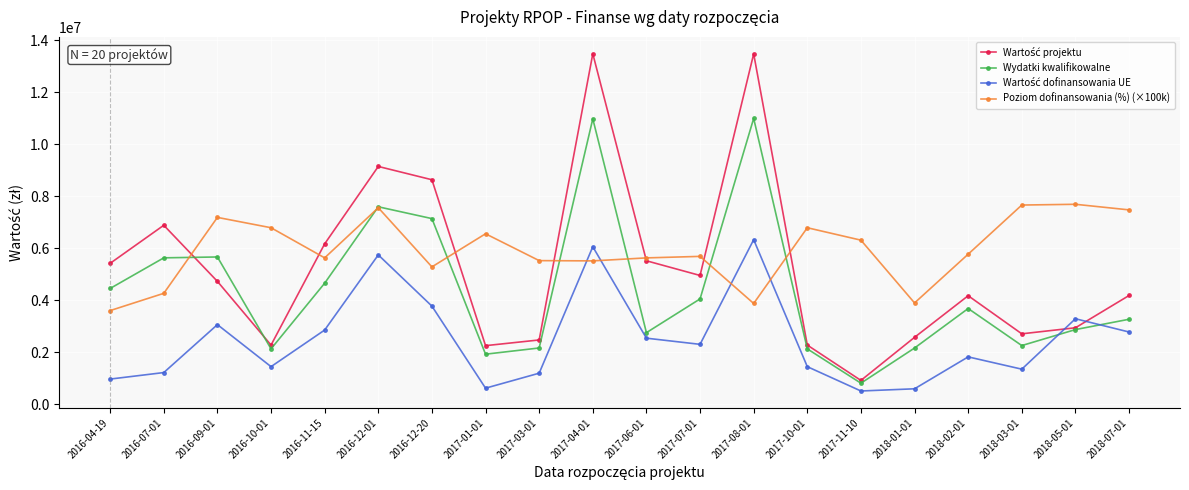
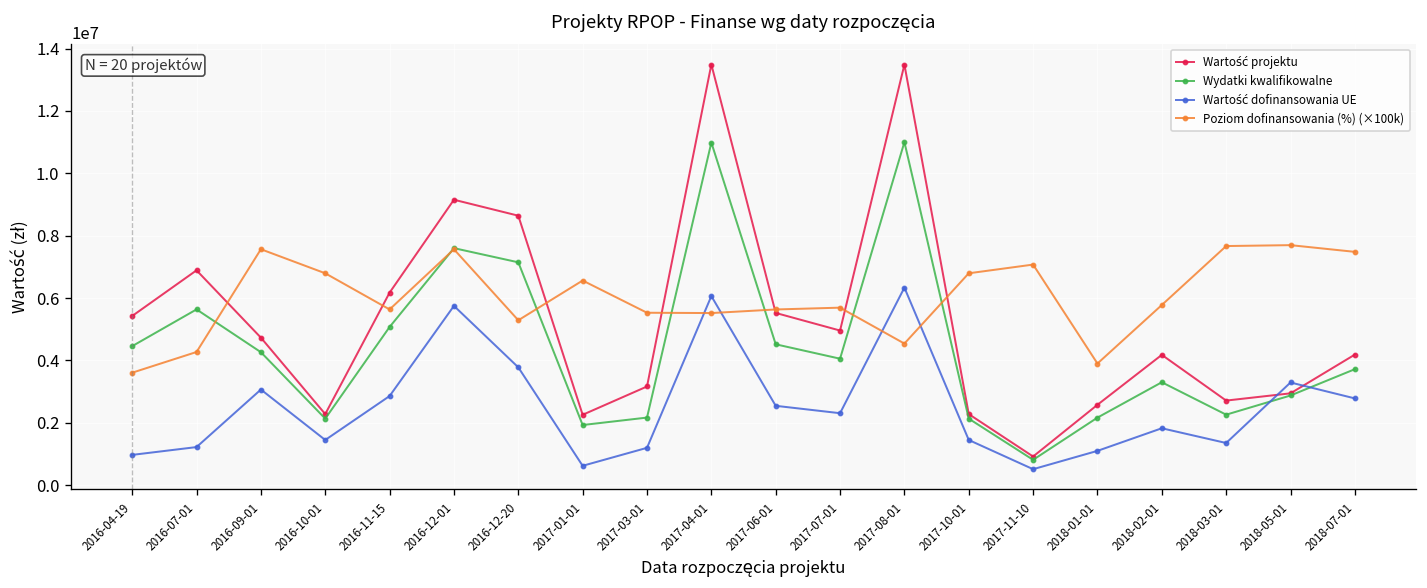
  {
    "Wartość projektu": {
      "2016-04-19": 5400000,
      "2016-07-01": 6900000,
      "2016-09-01": 4700000,
      "2016-10-01": 2300000,
      "2016-11-15": 6200000,
      "2016-12-01": 9200000,
      "2016-12-20": 8600000,
      "2017-01-01": 2300000,
-     "2017-03-01": 2500000,
+     "2017-03-01": 3200000,
      "2017-04-01": 13500000,
      "2017-06-01": 5500000,
      "2017-07-01": 5000000,
      "2017-08-01": 13500000,
      "2017-10-01": 2300000,
      "2017-11-10": 900000,
      "2018-01-01": 2600000,
      "2018-02-01": 4200000,
      "2018-03-01": 2700000,
      "2018-07-01": 4200000
    },
    "Wydatki kwalifikowalne": {
      "2016-04-19": 4500000,
      "2016-07-01": 5600000,
-     "2016-09-01": 5700000,
+     "2016-09-01": 4300000,
      "2016-10-01": 2100000,
-     "2016-11-15": 4700000,
+     "2016-11-15": 5100000,
      "2016-12-20": 7100000,
      "2017-01-01": 1900000,
      "2017-03-01": 2200000,
      "2017-04-01": 11000000,
-     "2017-06-01": 2800000,
+     "2017-06-01": 4500000,
      "2017-07-01": 4100000,
      "2017-08-01": 11000000,
      "2017-10-01": 2100000,
      "2017-11-10": 800000,
      "2018-01-01": 2200000,
-     "2018-02-01": 3700000,
+     "2018-02-01": 3300000,
      "2018-03-01": 2300000,
-     "2018-07-01": 3300000
+     "2018-07-01": 3700000
    },
    "Wartość dofinansowania UE": {
      "2016-04-19": 1000000,
      "2016-07-01": 1200000,
      "2016-09-01": 3100000,
      "2016-10-01": 1500000,
      "2016-11-15": 2900000,
      "2016-12-01": 5800000,
      "2016-12-20": 3800000,
      "2017-01-01": 600000,
      "2017-03-01": 1200000,
      "2017-04-01": 6100000,
      "2017-06-01": 2500000,
      "2017-07-01": 2300000,
      "2017-08-01": 6300000,
      "2017-10-01": 1500000,
      "2017-11-10": 500000,
-     "2018-01-01": 600000,
+     "2018-01-01": 1100000,
      "2018-02-01": 1800000,
      "2018-03-01": 1400000,
      "2018-05-01": 3300000,
      "2018-07-01": 2800000
    },
    "Poziom dofinansowania (%) (×100k)": {
      "2016-04-19": 3600000,
      "2016-07-01": 4300000,
-     "2016-09-01": 7200000,
+     "2016-09-01": 7600000,
      "2016-10-01": 6800000,
      "2016-11-15": 5600000,
      "2016-12-20": 5300000,
      "2017-01-01": 6600000,
      "2017-03-01": 5500000,
      "2017-04-01": 5500000,
      "2017-06-01": 5600000,
      "2017-07-01": 5700000,
-     "2017-08-01": 3900000,
+     "2017-08-01": 4500000,
      "2017-10-01": 6800000,
-     "2017-11-10": 6300000,
+     "2017-11-10": 7100000,
      "2018-01-01": 3900000,
      "2018-02-01": 5800000,
      "2018-03-01": 7700000,
      "2018-05-01": 7700000,
      "2018-07-01": 7500000
    }
  }
